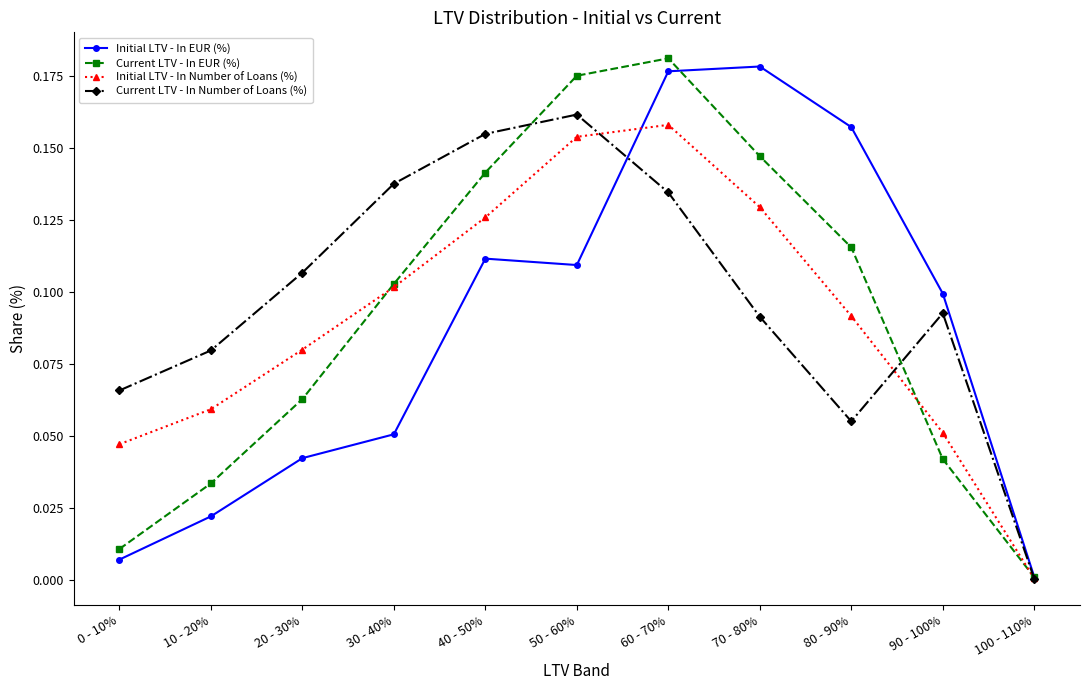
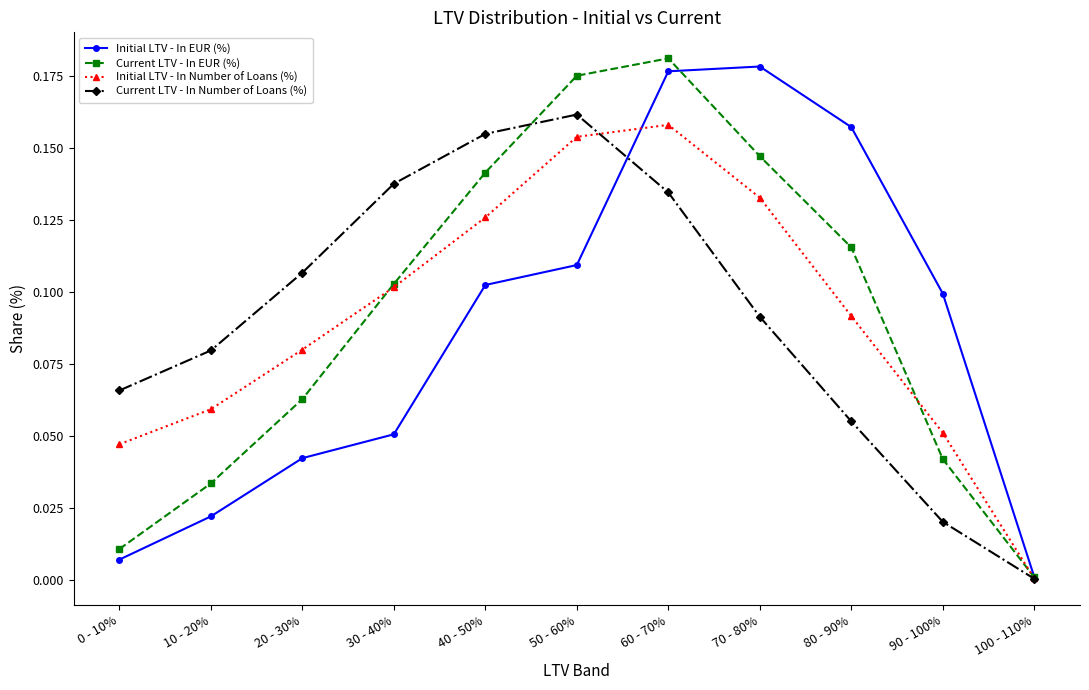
  {
    "Initial LTV - In EUR (%)": {
      "0 - 10%": 0.007,
      "10 - 20%": 0.022,
      "20 - 30%": 0.042,
      "30 - 40%": 0.051,
-     "40 - 50%": 0.112,
+     "40 - 50%": 0.103,
      "50 - 60%": 0.109,
      "60 - 70%": 0.177,
      "70 - 80%": 0.178,
      "80 - 90%": 0.157,
      "90 - 100%": 0.100
    },
    "Current LTV - In EUR (%)": {
      "0 - 10%": 0.011,
      "10 - 20%": 0.034,
      "20 - 30%": 0.063,
      "30 - 40%": 0.103,
      "40 - 50%": 0.142,
      "50 - 60%": 0.175,
      "60 - 70%": 0.181,
      "70 - 80%": 0.147,
      "80 - 90%": 0.116,
      "90 - 100%": 0.042
    },
    "Initial LTV - In Number of Loans (%)": {
      "0 - 10%": 0.047,
      "10 - 20%": 0.059,
      "20 - 30%": 0.080,
      "30 - 40%": 0.102,
      "40 - 50%": 0.126,
      "50 - 60%": 0.154,
      "60 - 70%": 0.158,
-     "70 - 80%": 0.130,
+     "70 - 80%": 0.133,
      "80 - 90%": 0.092,
      "90 - 100%": 0.051
    },
    "Current LTV - In Number of Loans (%)": {
      "0 - 10%": 0.066,
      "10 - 20%": 0.080,
      "20 - 30%": 0.107,
      "30 - 40%": 0.138,
      "40 - 50%": 0.155,
      "50 - 60%": 0.162,
      "60 - 70%": 0.135,
      "70 - 80%": 0.091,
      "80 - 90%": 0.055,
-     "90 - 100%": 0.093
+     "90 - 100%": 0.020
    }
  }
